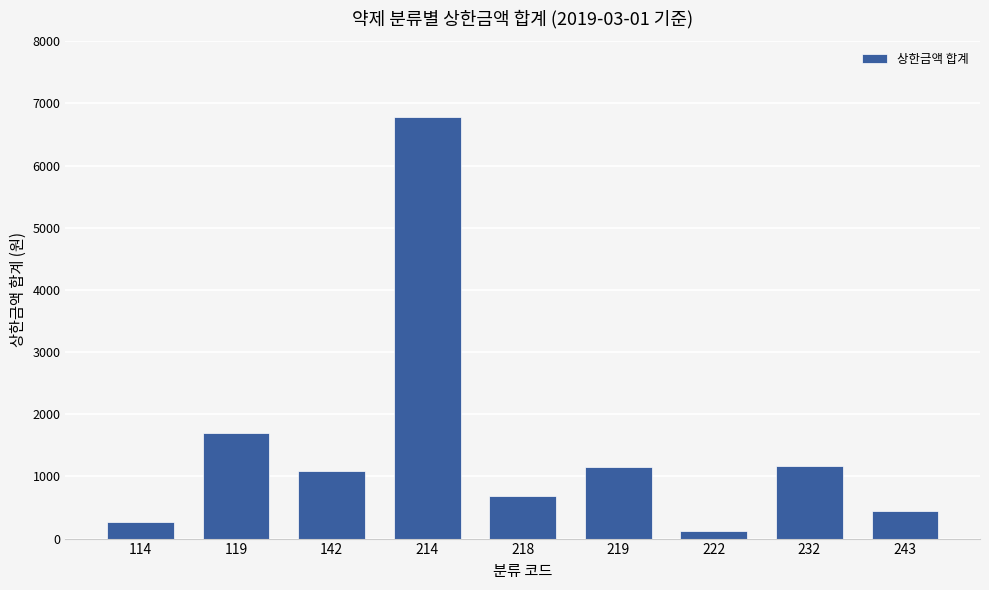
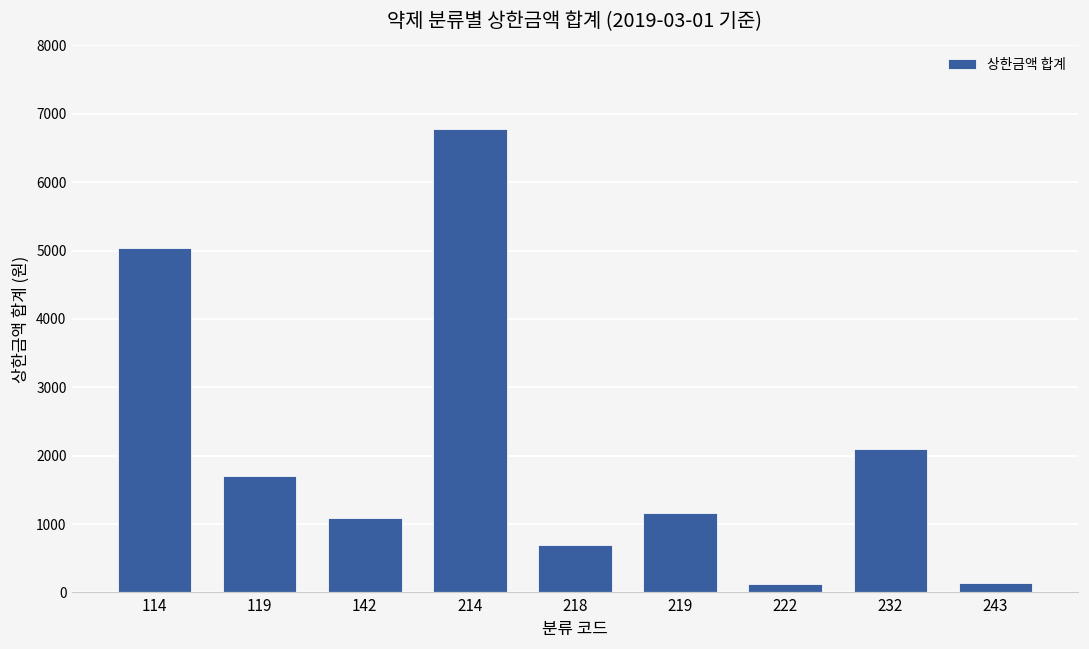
  {
-   "114": 300,
+   "114": 5000,
    "119": 1700,
    "142": 1100,
    "214": 6800,
    "218": 700,
    "219": 1200,
    "222": 100,
-   "232": 1200,
-   "243": 500
+   "232": 2100,
+   "243": 100
  }
